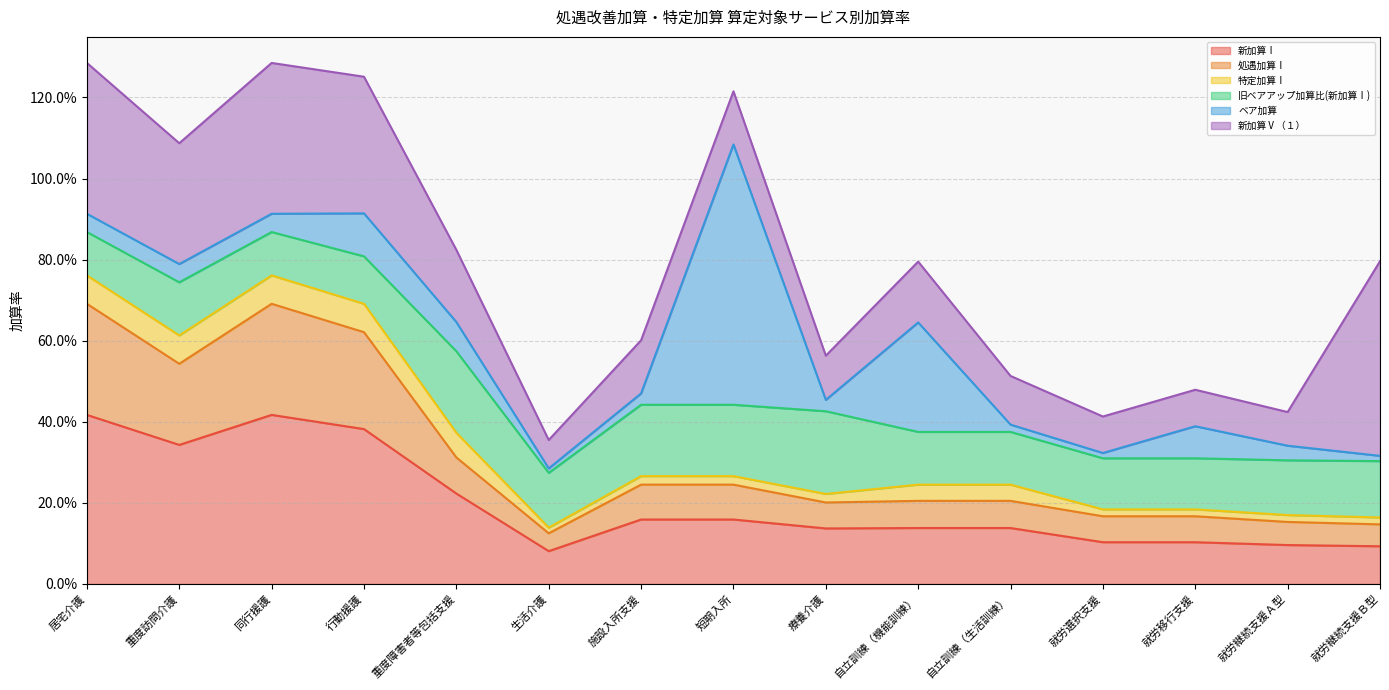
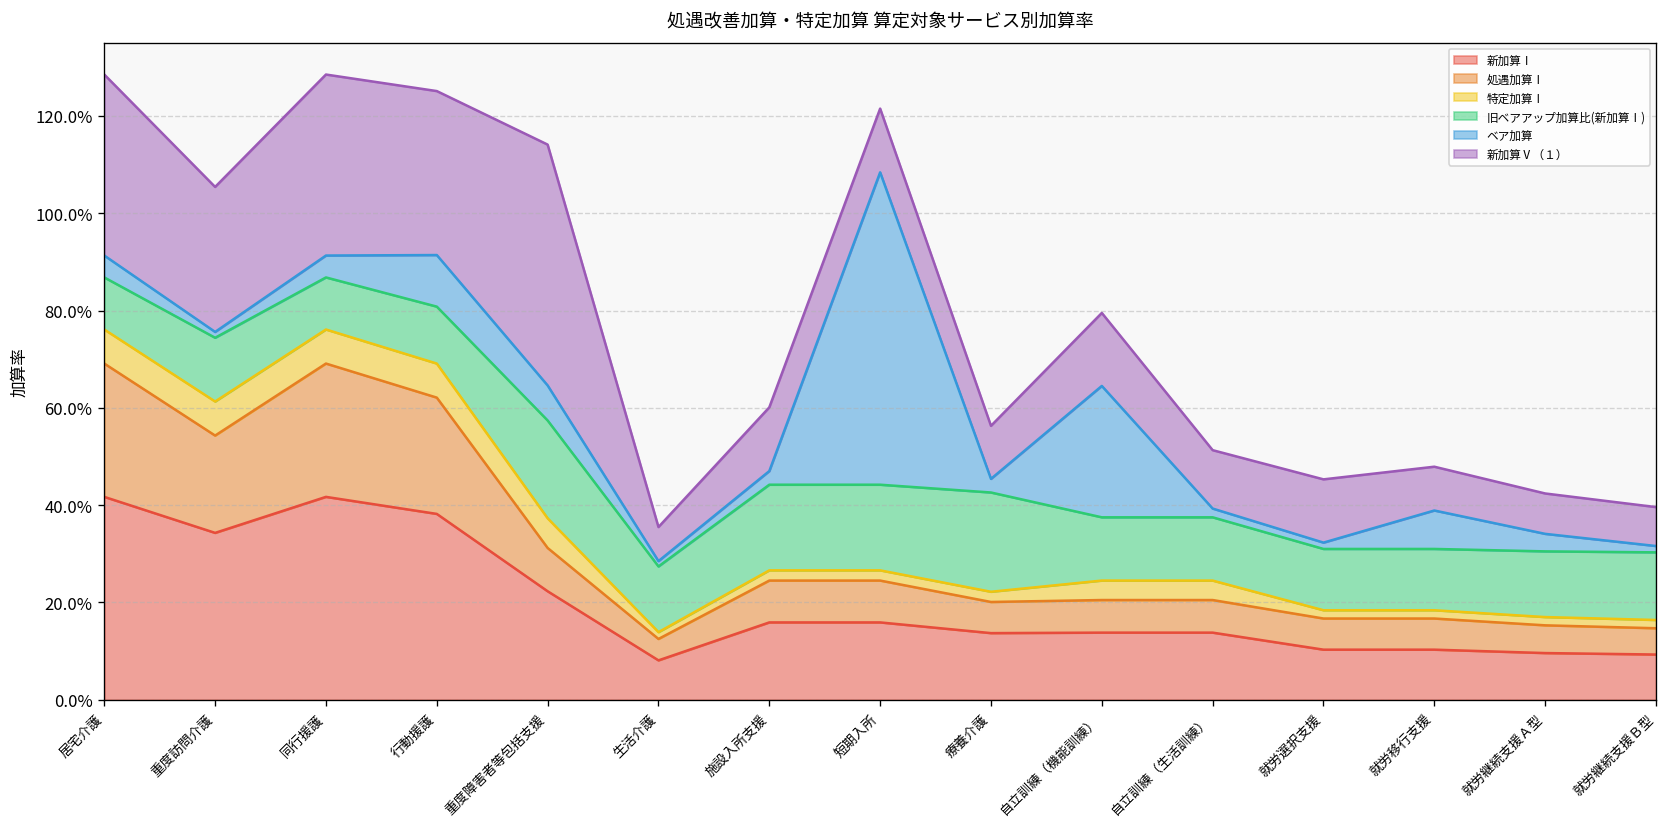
  {
    "旧ベアアップ加算比(新加算Ⅰ)": {
      "居宅介護": "11%",
      "重度訪問介護": "13%",
      "同行援護": "11%",
      "行動援護": "12%",
      "重度障害者等包括支援": "20%",
      "生活介護": "14%",
      "施設入所支援": "18%",
      "短期入所": "18%",
      "療養介護": "20%",
      "自立訓練（機能訓練）": "13%",
      "自立訓練（生活訓練）": "13%",
      "就労選択支援": "13%",
      "就労移行支援": "13%",
      "就労継続支援Ａ型": "14%",
      "就労継続支援Ｂ型": "14%"
    },
    "ベア加算": {
      "居宅介護": "5%",
-     "重度訪問介護": "5%",
+     "重度訪問介護": "1%",
      "同行援護": "5%",
      "行動援護": "11%",
      "重度障害者等包括支援": "7%",
      "生活介護": "1%",
      "施設入所支援": "3%",
      "短期入所": "64%",
      "療養介護": "3%",
      "自立訓練（機能訓練）": "27%",
      "自立訓練（生活訓練）": "2%",
      "就労選択支援": "1%",
      "就労移行支援": "8%",
      "就労継続支援Ａ型": "4%",
      "就労継続支援Ｂ型": "1%"
    },
    "新加算Ⅴ（１）": {
      "居宅介護": "37%",
      "重度訪問介護": "30%",
      "同行援護": "37%",
      "行動援護": "34%",
-     "重度障害者等包括支援": "18%",
+     "重度障害者等包括支援": "50%",
      "生活介護": "7%",
      "施設入所支援": "13%",
      "短期入所": "13%",
      "療養介護": "11%",
      "自立訓練（機能訓練）": "15%",
      "自立訓練（生活訓練）": "12%",
-     "就労選択支援": "9%",
+     "就労選択支援": "13%",
      "就労移行支援": "9%",
      "就労継続支援Ａ型": "8%",
-     "就労継続支援Ｂ型": "48%"
+     "就労継続支援Ｂ型": "8%"
    }
  }
